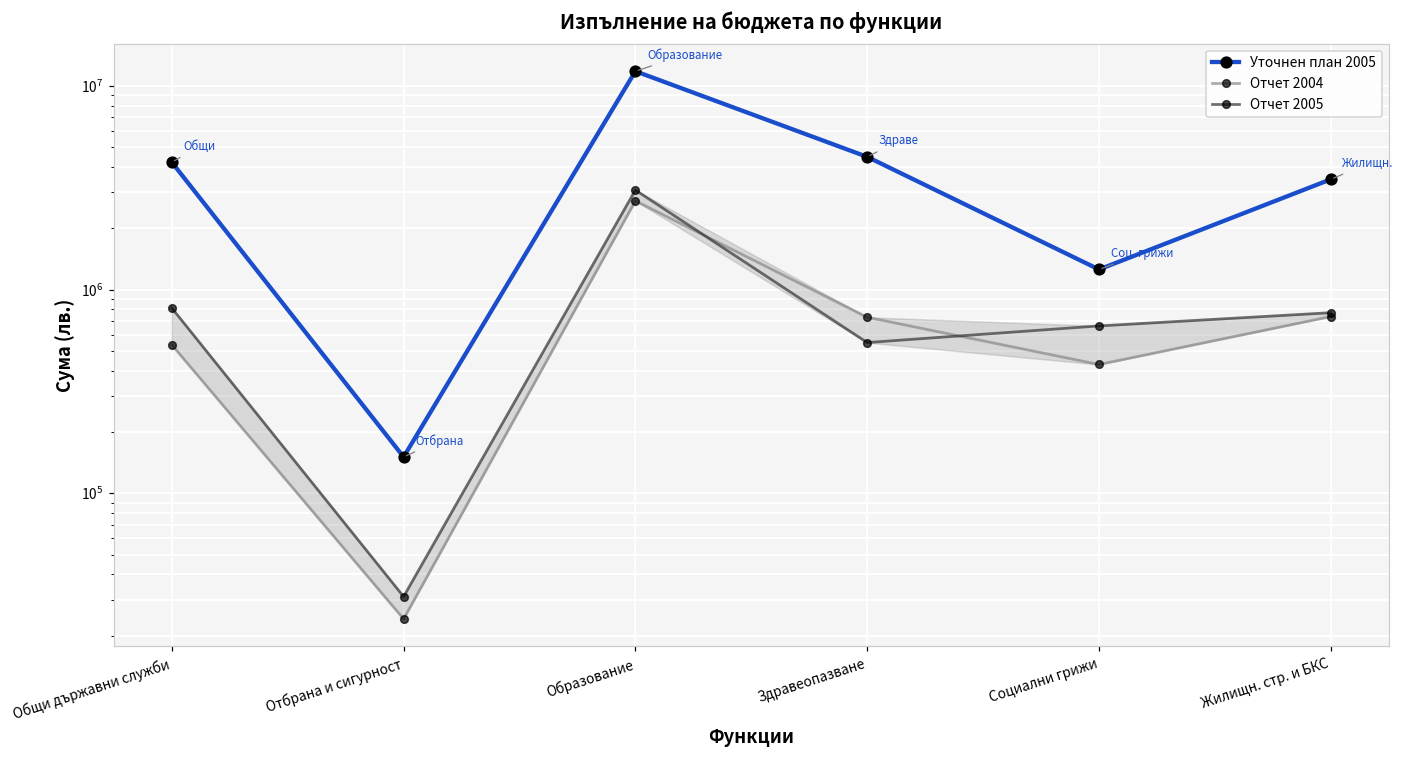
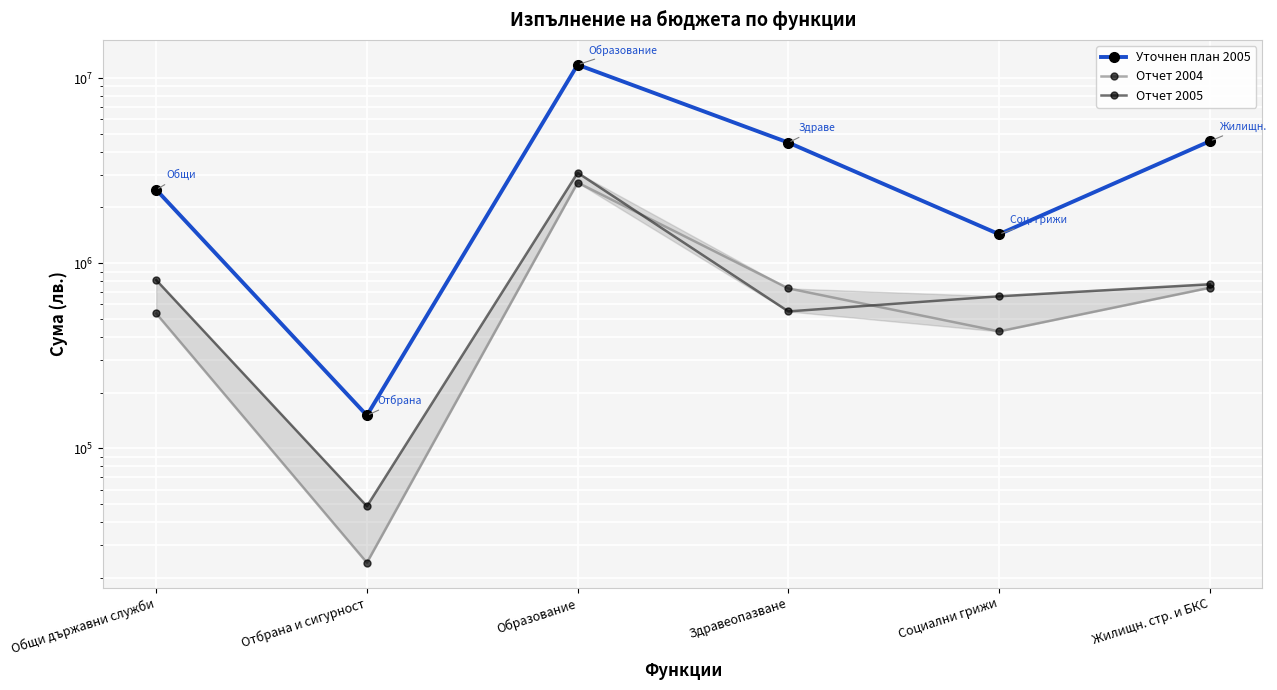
  {
    "Уточнен план 2005": {
-     "Общи държавни служби": 4200000,
+     "Общи държавни служби": 2500000,
      "Отбрана и сигурност": 150000,
      "Образование": 12000000,
      "Здравеопазване": 4500000,
-     "Социални грижи": 1300000,
-     "Жилищн. стр. и БКС": 3500000
+     "Социални грижи": 1400000,
+     "Жилищн. стр. и БКС": 4600000
    },
    "Отчет 2005": {
-     "Отбрана и сигурност": 31000,
+     "Отбрана и сигурност": 49000,
      "Здравеопазване": 550000
    }
  }
